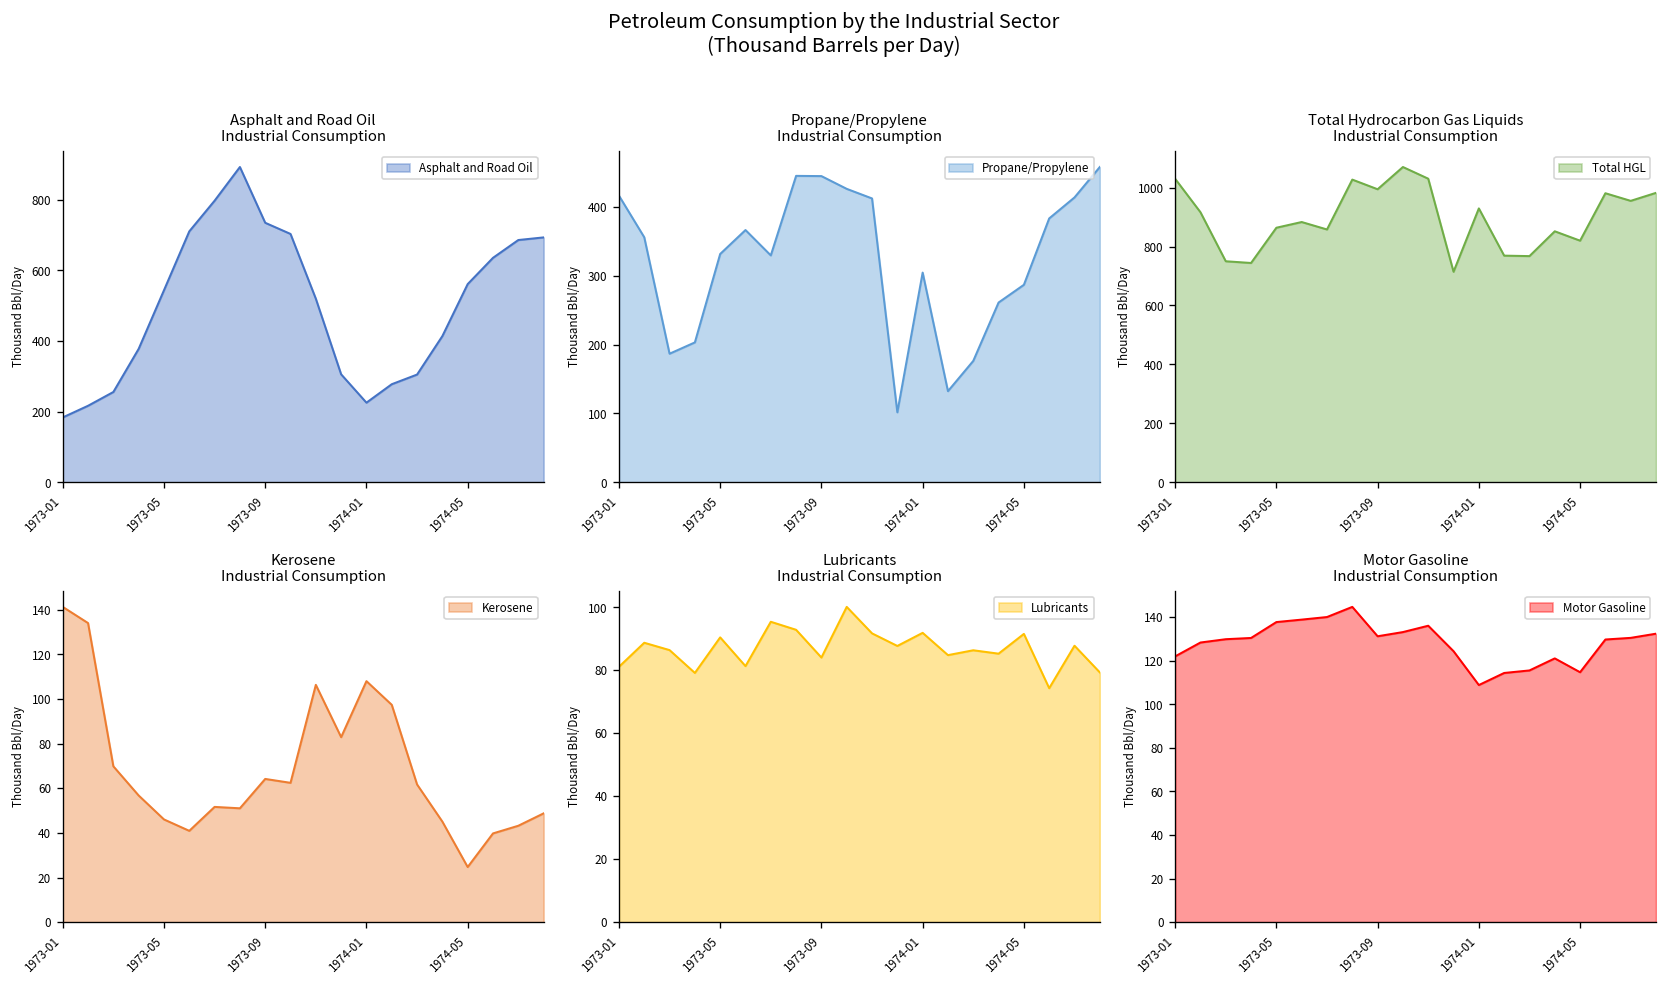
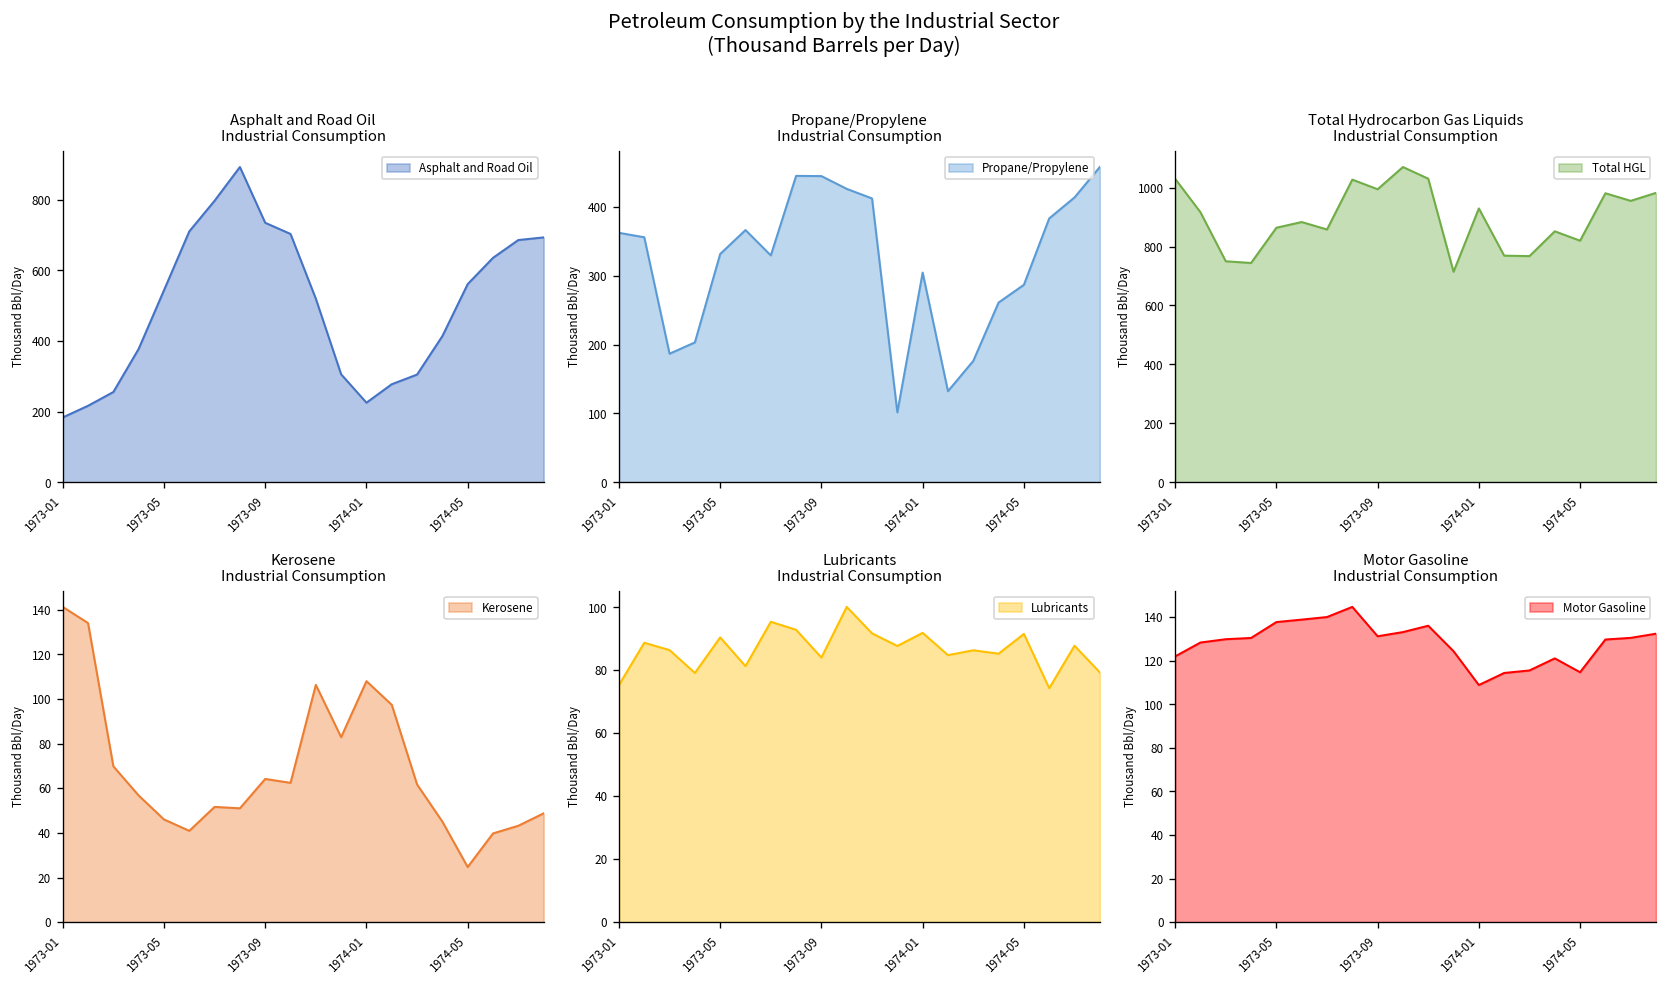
  {
    "Asphalt and Road Oil Industrial Consumption": {
      "1973-01": 180,
      "1973-05": 540,
      "1973-09": 730,
      "1974-01": 230,
      "1974-05": 560
    },
    "Propane/Propylene Industrial Consumption": {
-     "1973-01": 420,
+     "1973-01": 360,
      "1973-05": 330,
      "1973-09": 440,
      "1974-01": 300,
      "1974-05": 290
    },
    "Total Hydrocarbon Gas Liquids Industrial Consumption": {
      "1973-01": 1030,
      "1973-05": 860,
      "1973-09": 990,
      "1974-01": 930,
      "1974-05": 820
    },
    "Kerosene Industrial Consumption": {
      "1973-01": 141,
      "1973-05": 46,
      "1973-09": 64,
      "1974-01": 108,
      "1974-05": 25
    },
    "Lubricants Industrial Consumption": {
-     "1973-01": 81,
+     "1973-01": 75,
      "1973-05": 90,
      "1973-09": 84,
      "1974-01": 92,
      "1974-05": 92
    },
    "Motor Gasoline Industrial Consumption": {
      "1973-01": 122,
      "1973-05": 138,
      "1973-09": 131,
      "1974-01": 109,
      "1974-05": 115
    }
  }
